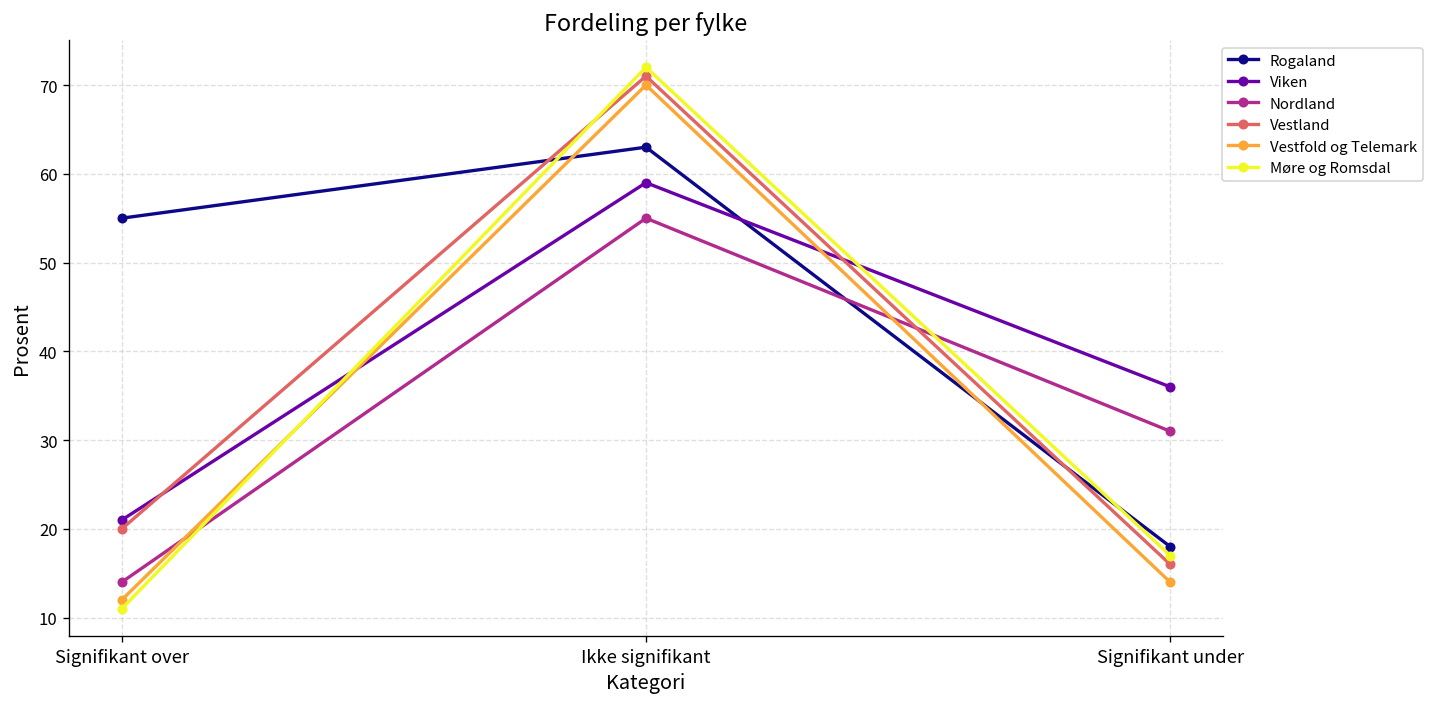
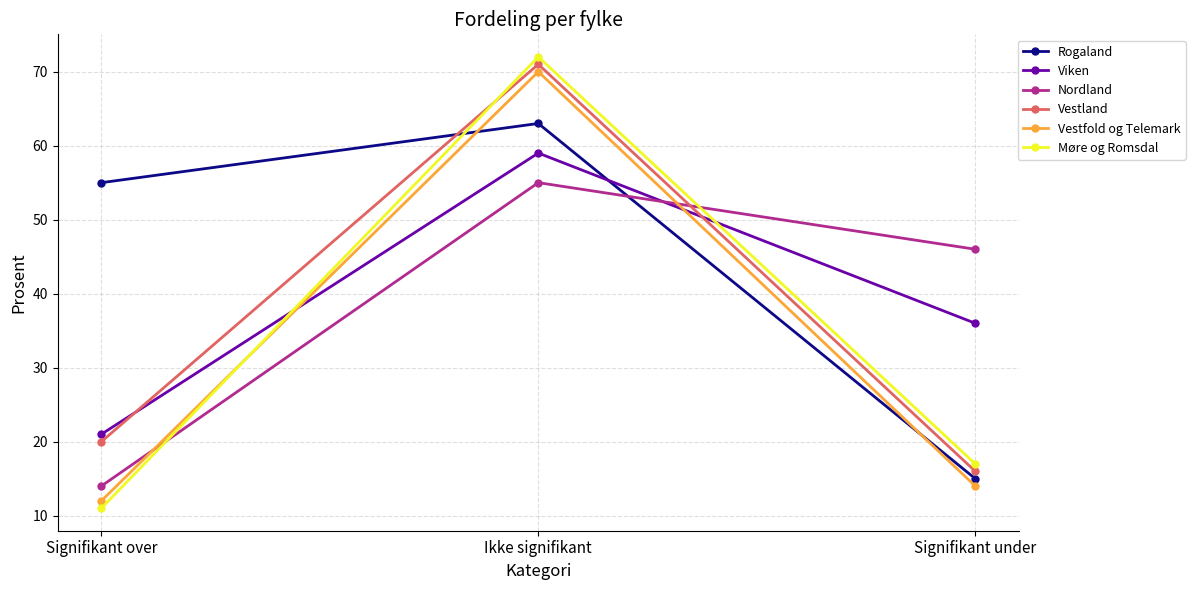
  {
    "Rogaland": {
      "Signifikant over": 55,
      "Ikke signifikant": 63,
-     "Signifikant under": 18
+     "Signifikant under": 15
    },
    "Viken": {
      "Signifikant over": 21,
      "Ikke signifikant": 59,
      "Signifikant under": 36
    },
    "Nordland": {
      "Signifikant over": 14,
      "Ikke signifikant": 55,
-     "Signifikant under": 31
+     "Signifikant under": 46
    },
    "Vestland": {
      "Signifikant over": 20,
      "Ikke signifikant": 71,
      "Signifikant under": 16
    },
    "Vestfold og Telemark": {
      "Signifikant over": 12,
      "Ikke signifikant": 70,
      "Signifikant under": 14
    },
    "Møre og Romsdal": {
      "Signifikant over": 11,
      "Ikke signifikant": 72,
      "Signifikant under": 17
    }
  }
